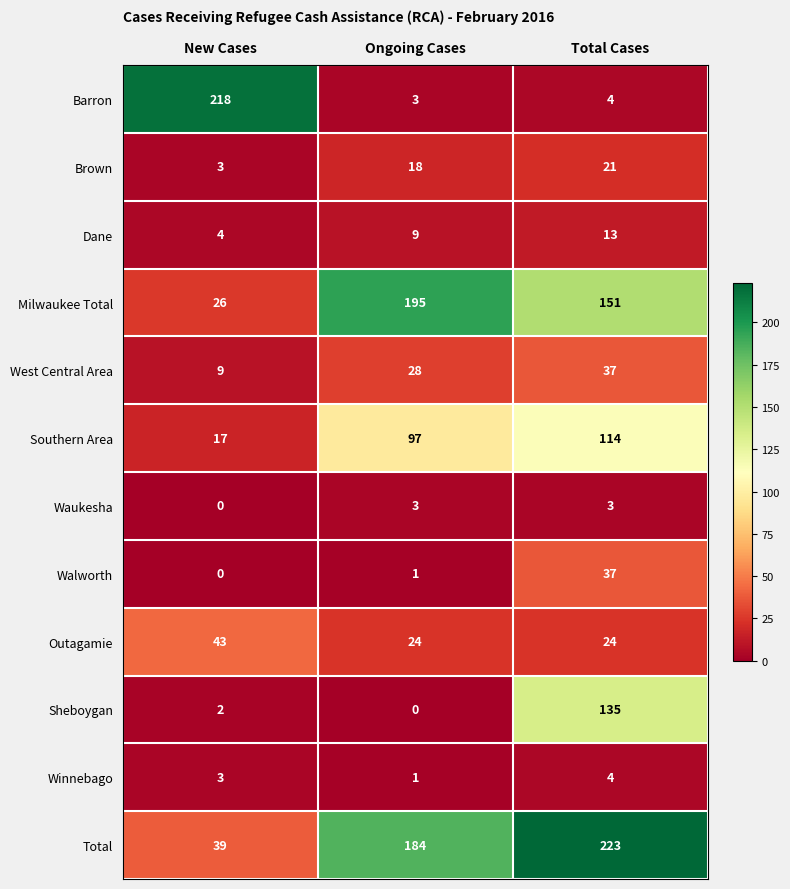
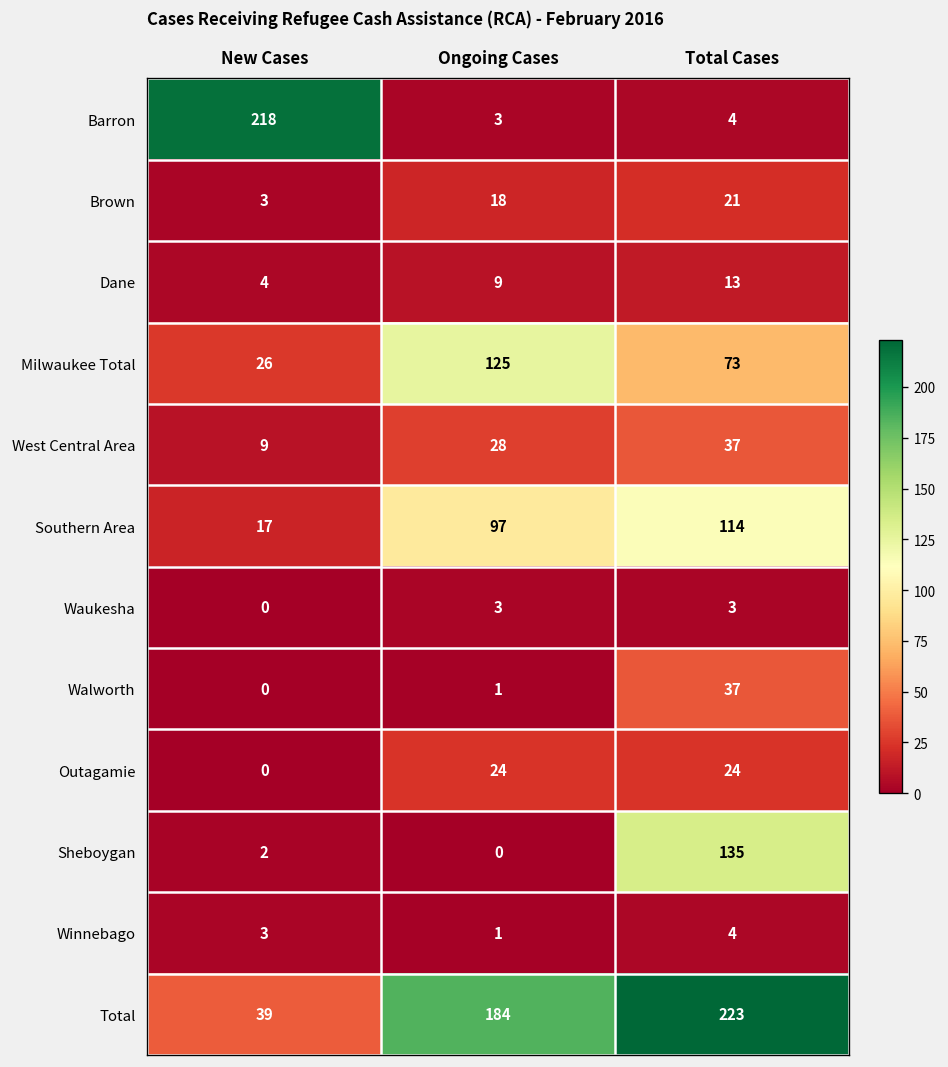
  {
    "Barron": {
      "New Cases": 218,
      "Ongoing Cases": 3,
      "Total Cases": 4
    },
    "Brown": {
      "New Cases": 3,
      "Ongoing Cases": 18,
      "Total Cases": 21
    },
    "Dane": {
      "New Cases": 4,
      "Ongoing Cases": 9,
      "Total Cases": 13
    },
    "Milwaukee Total": {
      "New Cases": 26,
-     "Ongoing Cases": 195,
-     "Total Cases": 151
+     "Ongoing Cases": 125,
+     "Total Cases": 73
    },
    "West Central Area": {
      "New Cases": 9,
      "Ongoing Cases": 28,
      "Total Cases": 37
    },
    "Southern Area": {
      "New Cases": 17,
      "Ongoing Cases": 97,
      "Total Cases": 114
    },
    "Waukesha": {
      "New Cases": 0,
      "Ongoing Cases": 3,
      "Total Cases": 3
    },
    "Walworth": {
      "New Cases": 0,
      "Ongoing Cases": 1,
      "Total Cases": 37
    },
    "Outagamie": {
-     "New Cases": 43,
+     "New Cases": 0,
      "Ongoing Cases": 24,
      "Total Cases": 24
    },
    "Sheboygan": {
      "New Cases": 2,
      "Ongoing Cases": 0,
      "Total Cases": 135
    },
    "Winnebago": {
      "New Cases": 3,
      "Ongoing Cases": 1,
      "Total Cases": 4
    },
    "Total": {
      "New Cases": 39,
      "Ongoing Cases": 184,
      "Total Cases": 223
    }
  }
